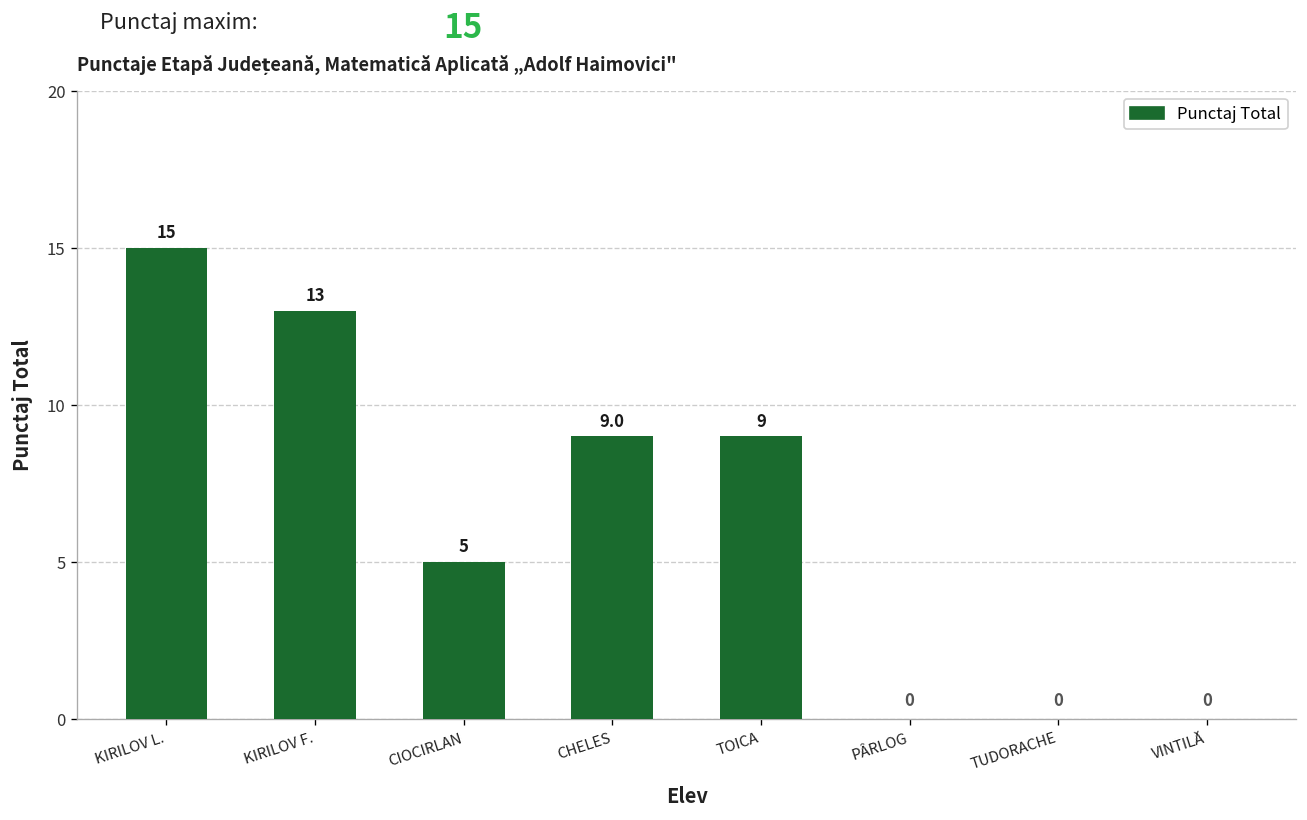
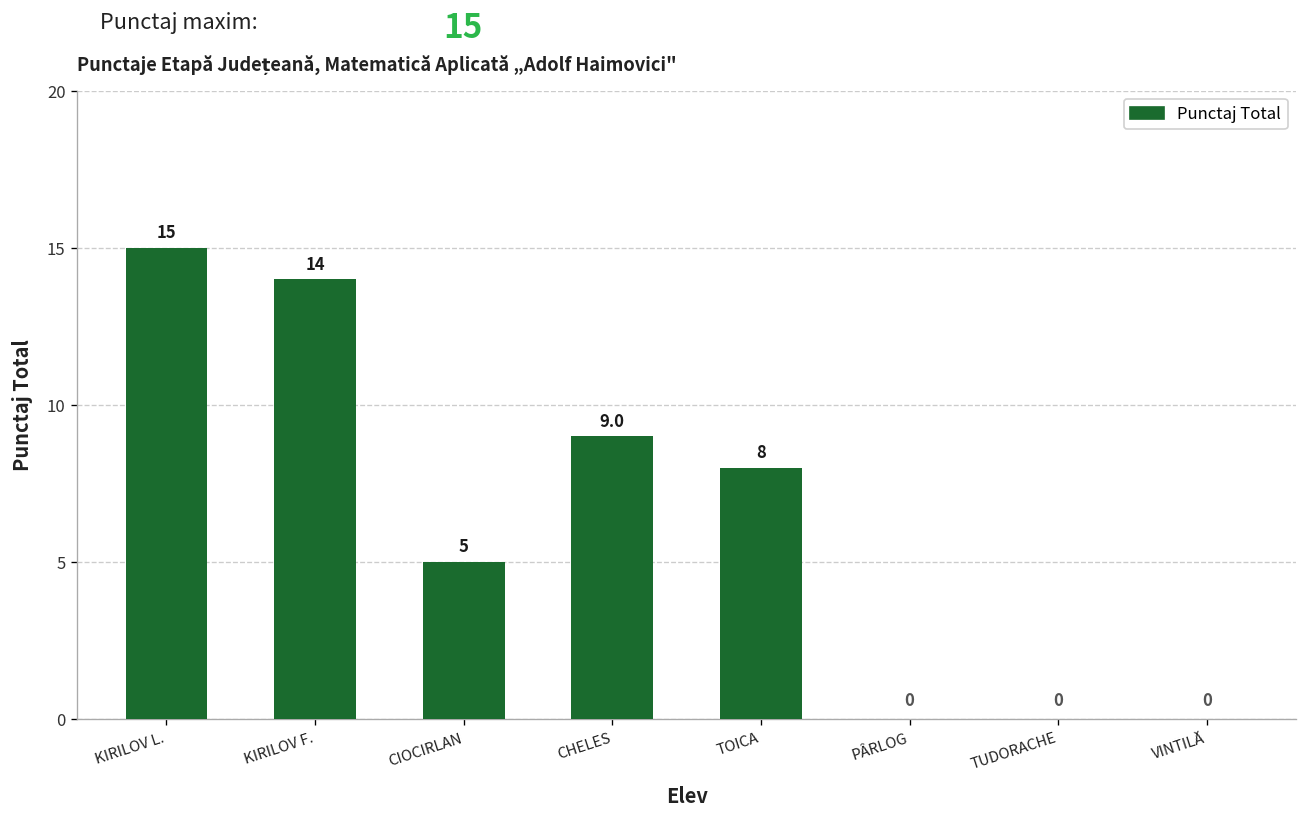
  {
    "KIRILOV L.": 15,
-   "KIRILOV F.": 13,
+   "KIRILOV F.": 14,
    "CIOCIRLAN": 5,
    "CHELES": 9.0,
-   "TOICA": 9,
+   "TOICA": 8,
    "PÂRLOG": 0,
    "TUDORACHE": 0,
    "VINTILĂ": 0
  }
